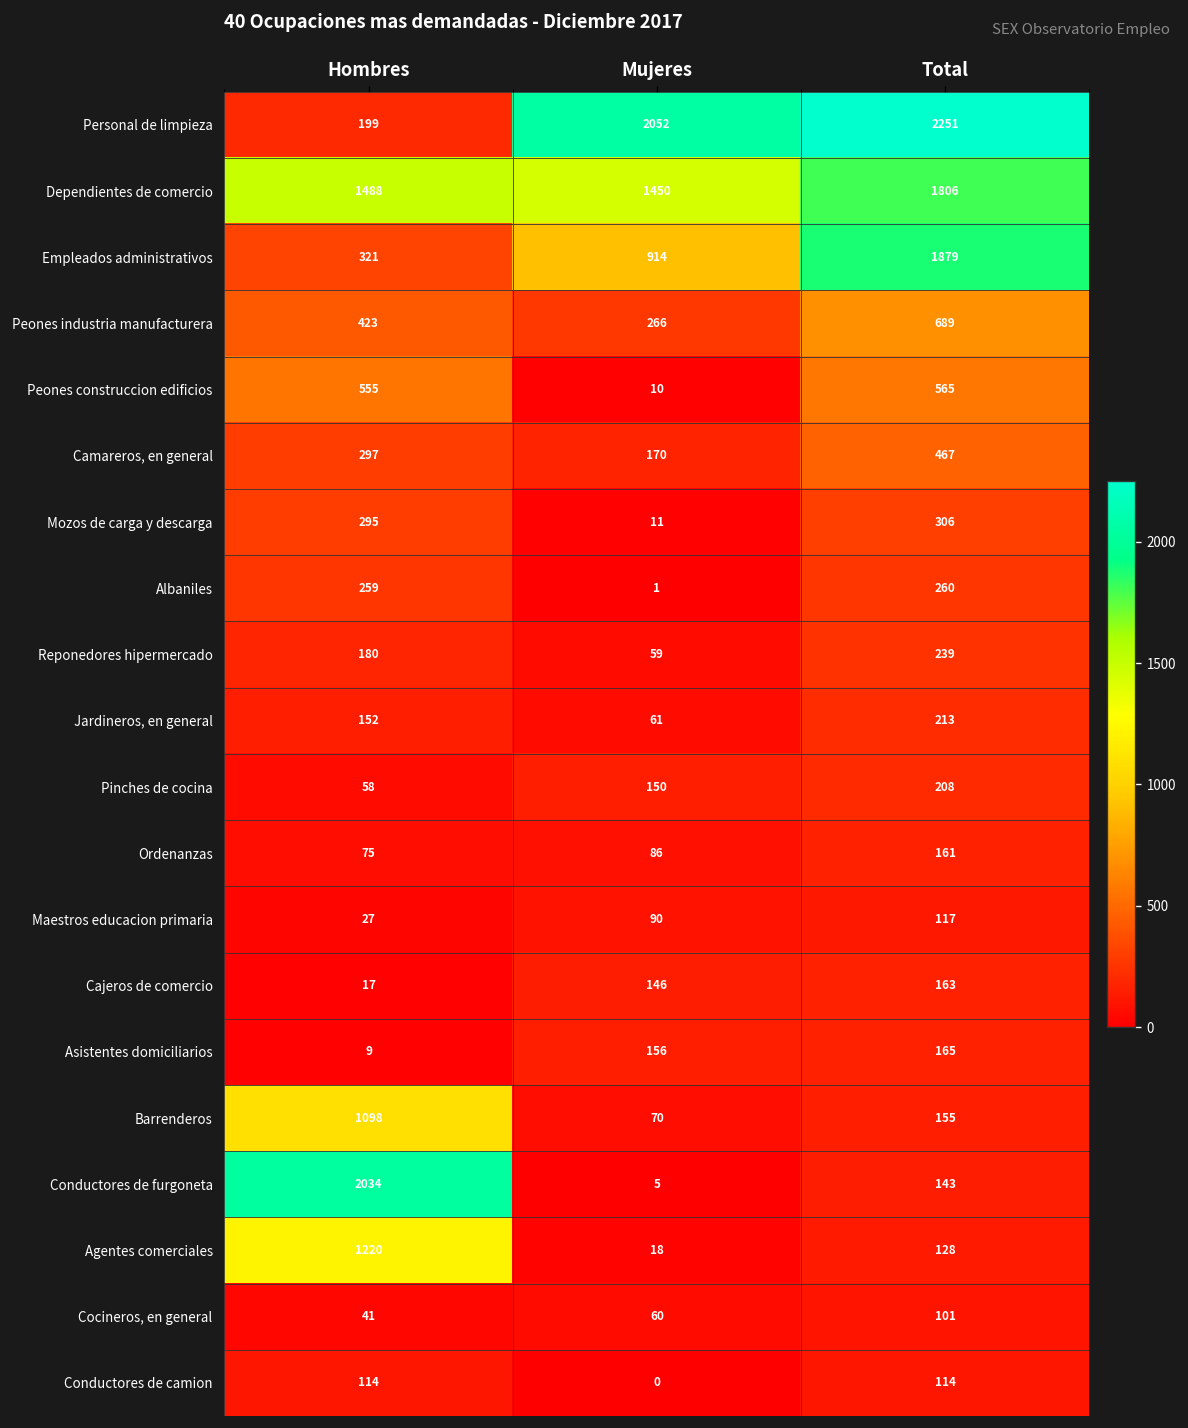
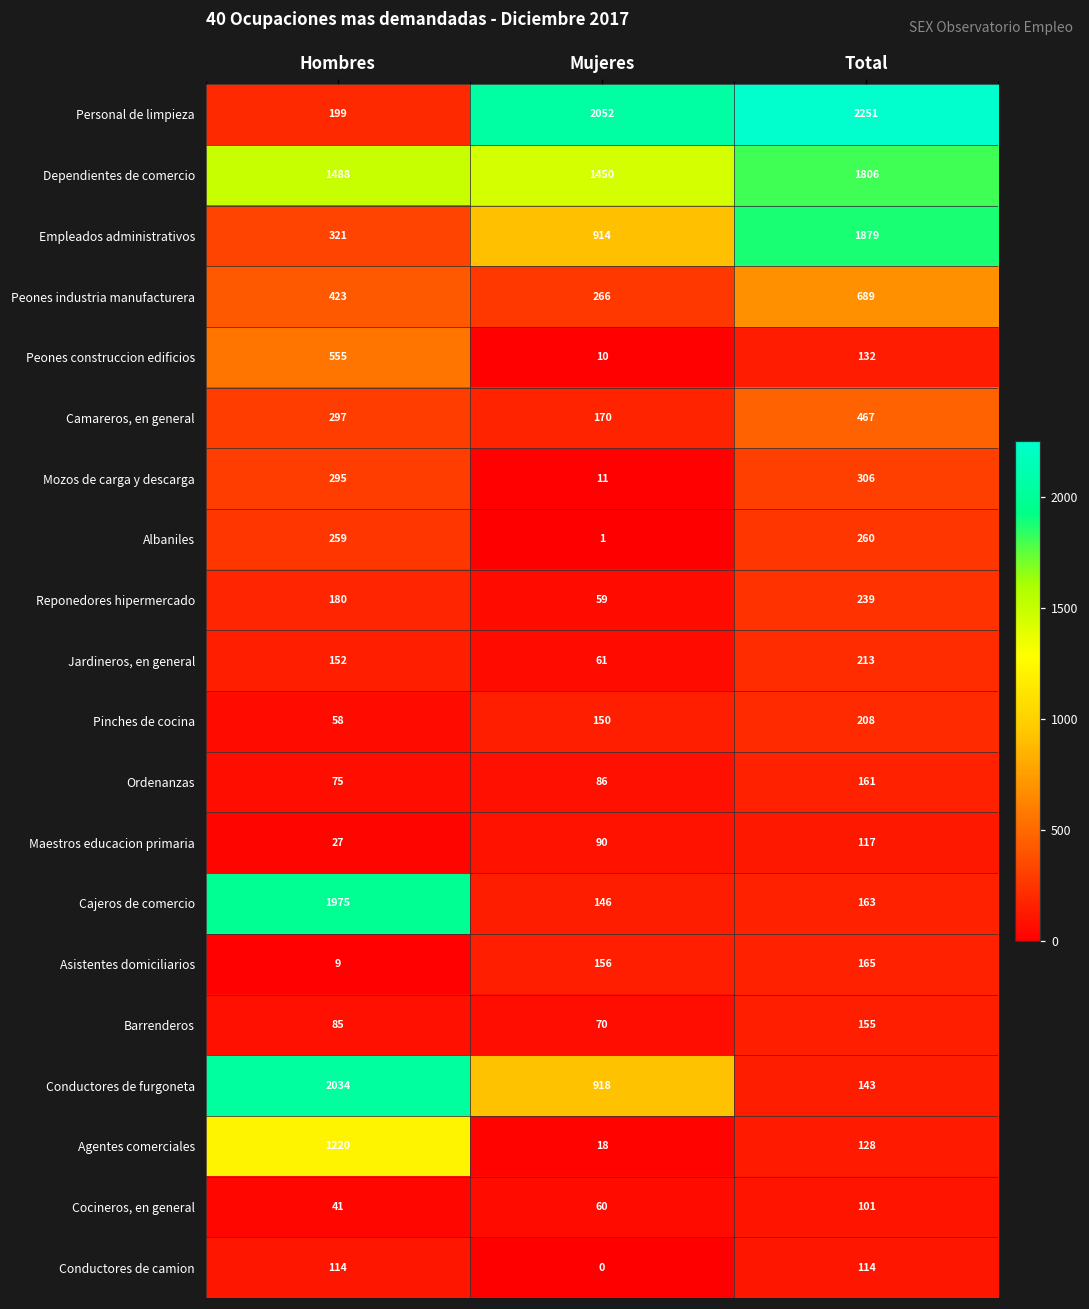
  {
    "Personal de limpieza": {
      "Hombres": 199,
      "Mujeres": 2052,
      "Total": 2251
    },
    "Dependientes de comercio": {
      "Hombres": 1488,
      "Mujeres": 1450,
      "Total": 1806
    },
    "Empleados administrativos": {
      "Hombres": 321,
      "Mujeres": 914,
      "Total": 1879
    },
    "Peones industria manufacturera": {
      "Hombres": 423,
      "Mujeres": 266,
      "Total": 689
    },
    "Peones construccion edificios": {
      "Hombres": 555,
      "Mujeres": 10,
-     "Total": 565
+     "Total": 132
    },
    "Camareros, en general": {
      "Hombres": 297,
      "Mujeres": 170,
      "Total": 467
    },
    "Mozos de carga y descarga": {
      "Hombres": 295,
      "Mujeres": 11,
      "Total": 306
    },
    "Albaniles": {
      "Hombres": 259,
      "Mujeres": 1,
      "Total": 260
    },
    "Reponedores hipermercado": {
      "Hombres": 180,
      "Mujeres": 59,
      "Total": 239
    },
    "Jardineros, en general": {
      "Hombres": 152,
      "Mujeres": 61,
      "Total": 213
    },
    "Pinches de cocina": {
      "Hombres": 58,
      "Mujeres": 150,
      "Total": 208
    },
    "Ordenanzas": {
      "Hombres": 75,
      "Mujeres": 86,
      "Total": 161
    },
    "Maestros educacion primaria": {
      "Hombres": 27,
      "Mujeres": 90,
      "Total": 117
    },
    "Cajeros de comercio": {
-     "Hombres": 17,
+     "Hombres": 1975,
      "Mujeres": 146,
      "Total": 163
    },
    "Asistentes domiciliarios": {
      "Hombres": 9,
      "Mujeres": 156,
      "Total": 165
    },
    "Barrenderos": {
-     "Hombres": 1098,
+     "Hombres": 85,
      "Mujeres": 70,
      "Total": 155
    },
    "Conductores de furgoneta": {
      "Hombres": 2034,
-     "Mujeres": 5,
+     "Mujeres": 918,
      "Total": 143
    },
    "Agentes comerciales": {
      "Hombres": 1220,
      "Mujeres": 18,
      "Total": 128
    },
    "Cocineros, en general": {
      "Hombres": 41,
      "Mujeres": 60,
      "Total": 101
    },
    "Conductores de camion": {
      "Hombres": 114,
      "Mujeres": 0,
      "Total": 114
    }
  }
